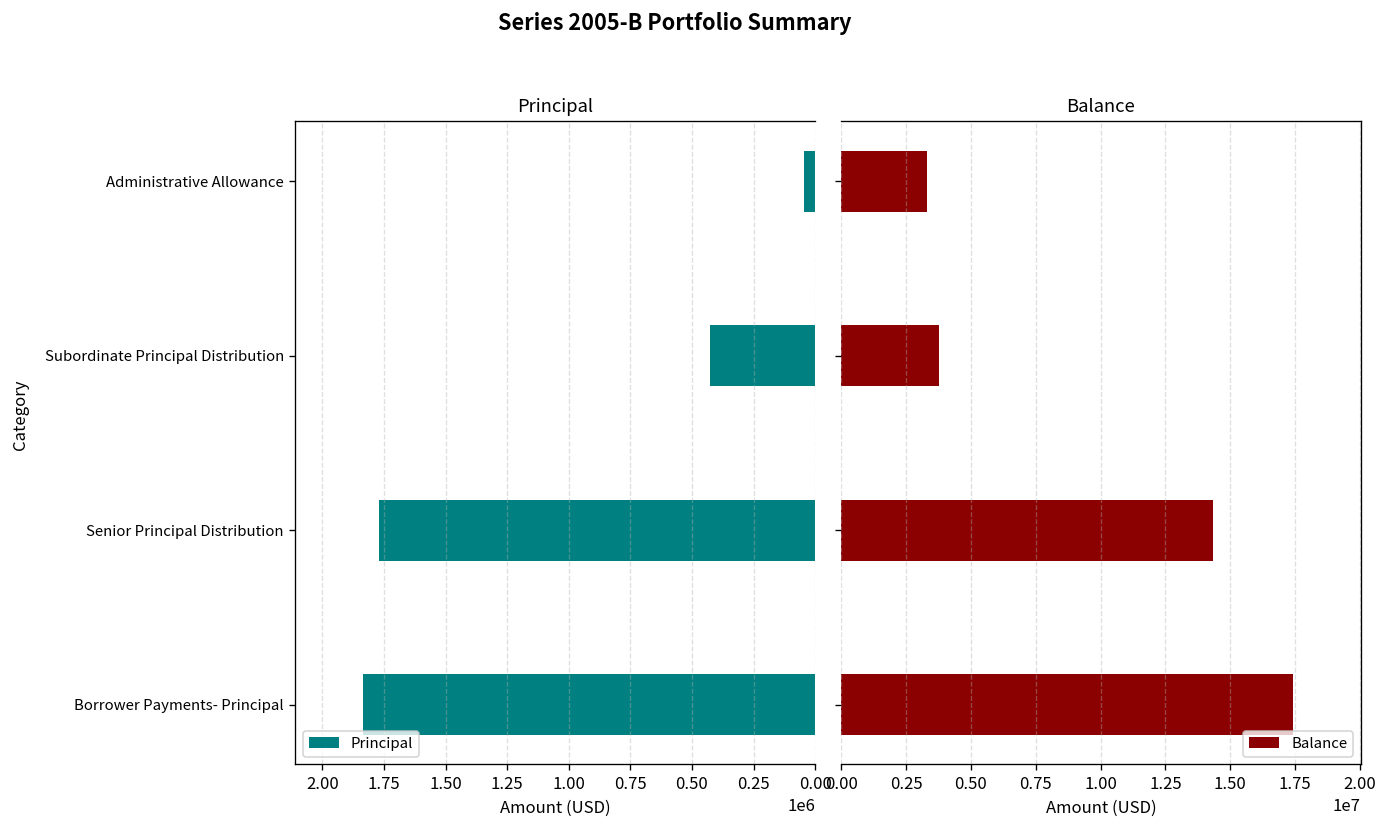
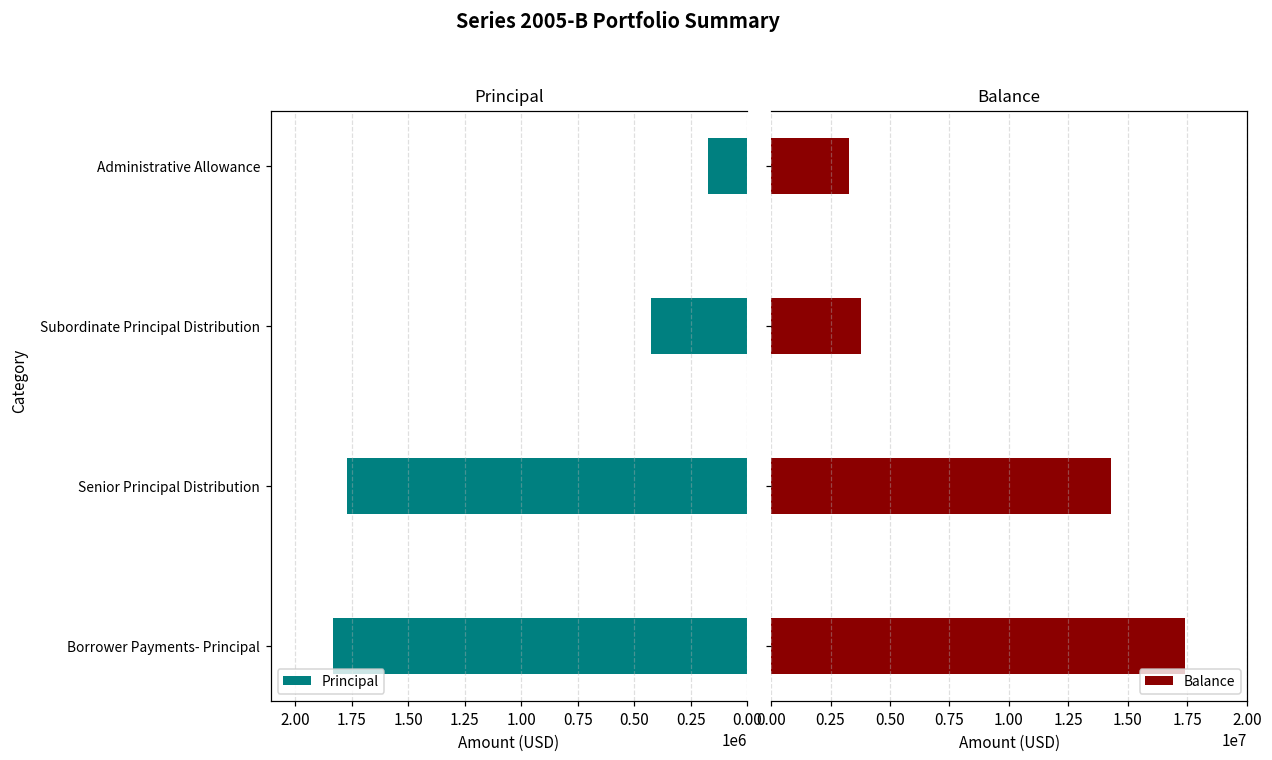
  {
    "Principal": {
-     "Administrative Allowance": 50000,
+     "Administrative Allowance": 170000,
      "Subordinate Principal Distribution": 430000,
      "Senior Principal Distribution": 1770000,
      "Borrower Payments- Principal": 1830000
    }
  }
